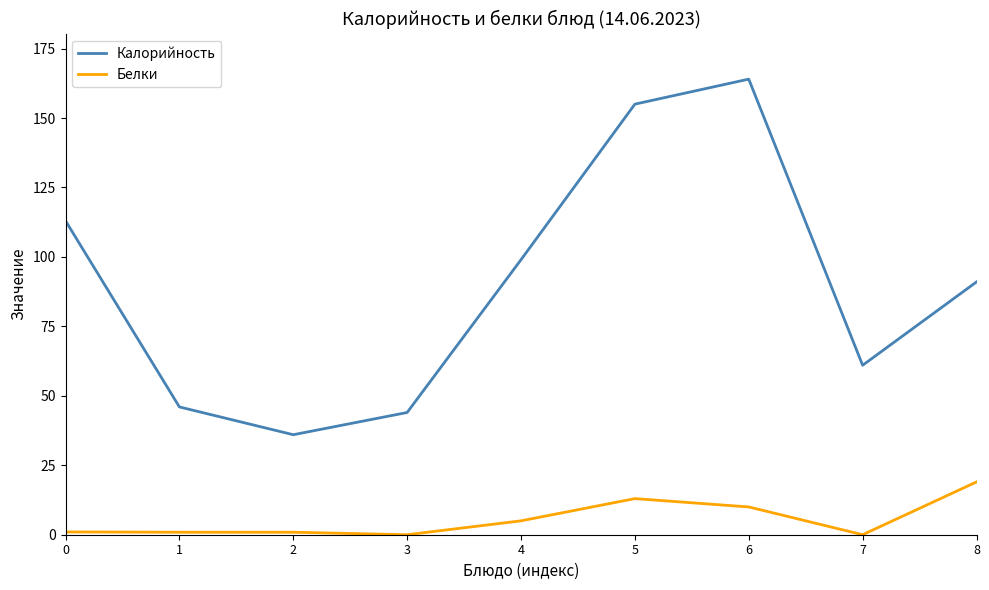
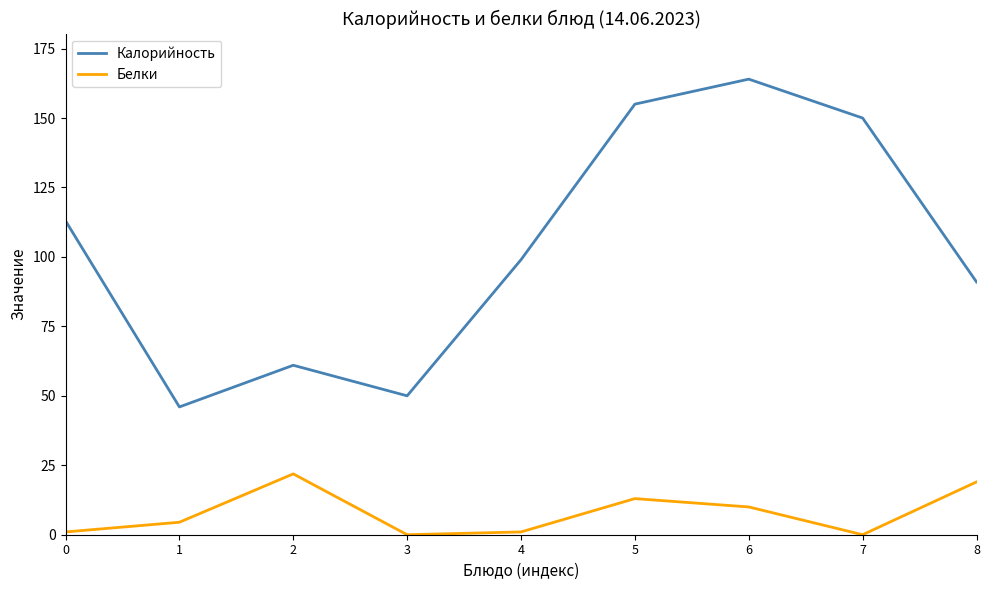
  {
    "Калорийность": {
      "0": 113,
      "1": 46,
-     "2": 36,
-     "3": 44,
+     "2": 61,
+     "3": 50,
      "4": 99,
      "5": 155,
      "6": 164,
-     "7": 61,
+     "7": 150,
      "8": 91
    },
    "Белки": {
      "0": 1,
-     "1": 1,
-     "2": 1,
+     "1": 4,
+     "2": 22,
      "3": 0,
-     "4": 5,
+     "4": 1,
      "5": 13,
      "6": 10,
      "7": 0,
      "8": 19
    }
  }
